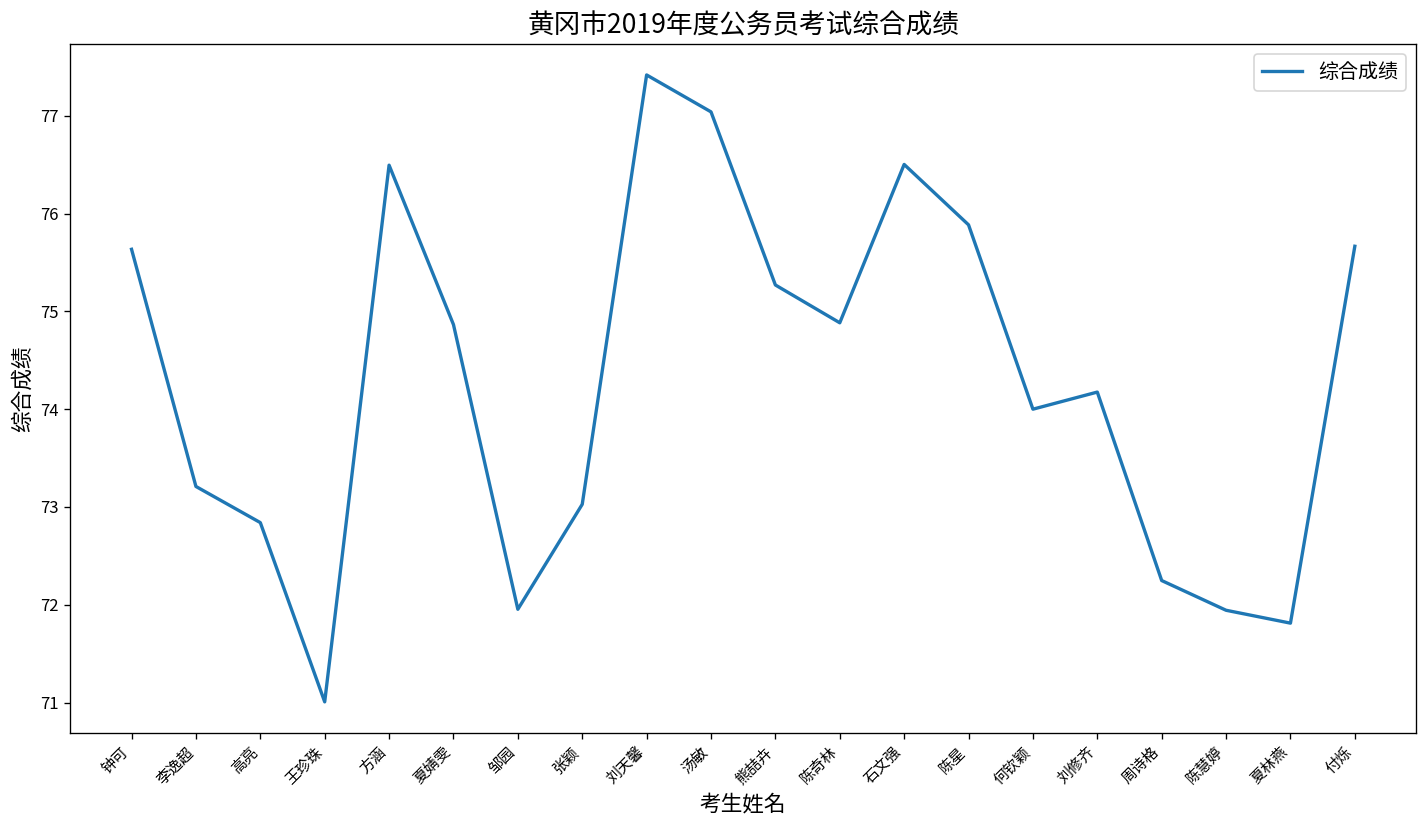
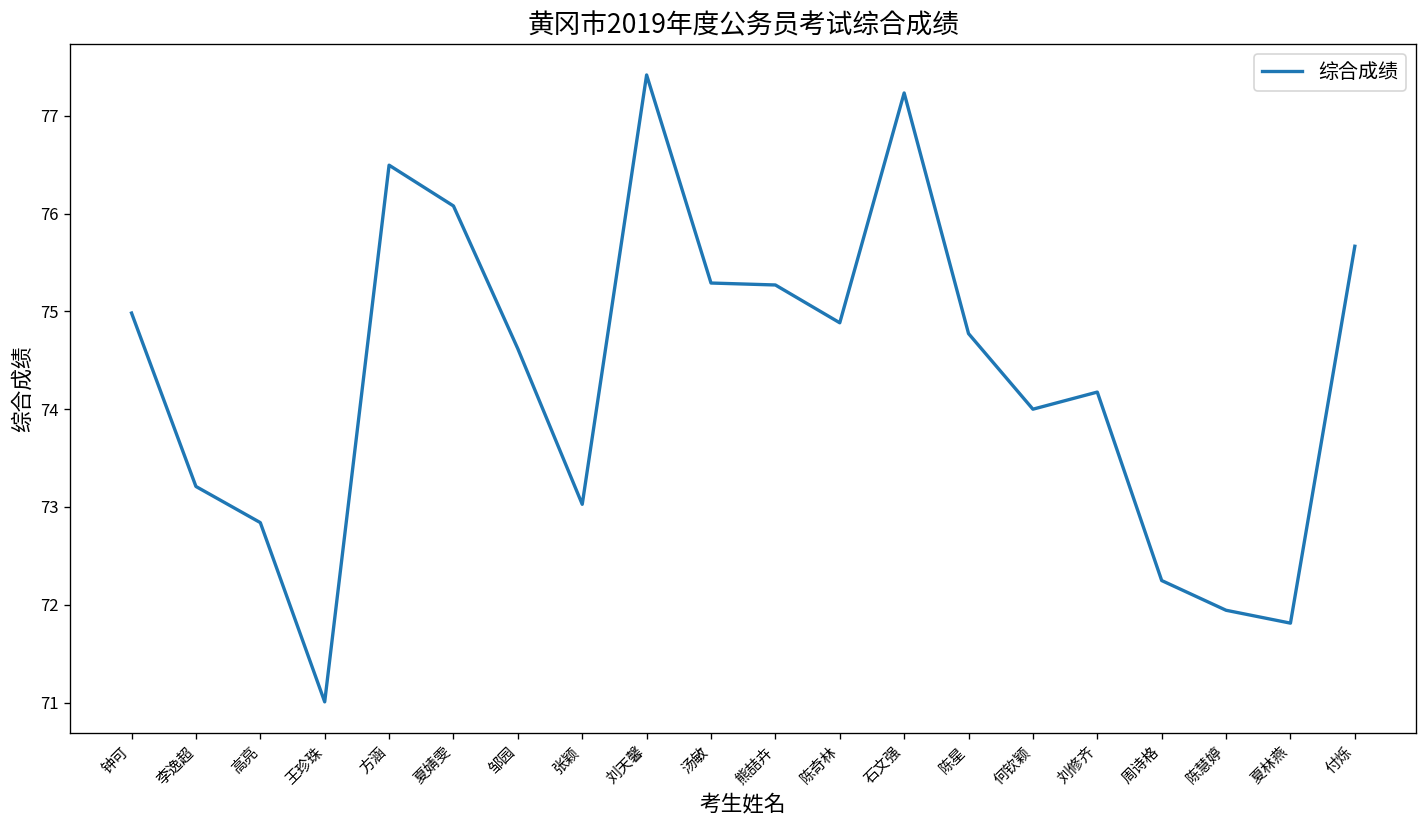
  {
-   "钟可": 75.6,
+   "钟可": 75.0,
    "李逸超": 73.2,
    "高亮": 72.8,
    "王珍珠": 71.0,
    "方涵": 76.5,
-   "夏婧雯": 74.9,
-   "邹园": 72.0,
+   "夏婧雯": 76.1,
+   "邹园": 74.6,
    "张颖": 73.0,
    "刘天馨": 77.4,
-   "汤敏": 77.0,
+   "汤敏": 75.3,
    "熊喆卉": 75.3,
    "陈奇林": 74.9,
-   "石文强": 76.5,
-   "陈星": 75.9,
+   "石文强": 77.2,
+   "陈星": 74.8,
    "何钦颖": 74.0,
    "刘修齐": 74.2,
    "周诗格": 72.2,
    "陈慧婷": 71.9,
    "夏林燕": 71.8,
    "付烁": 75.7
  }
